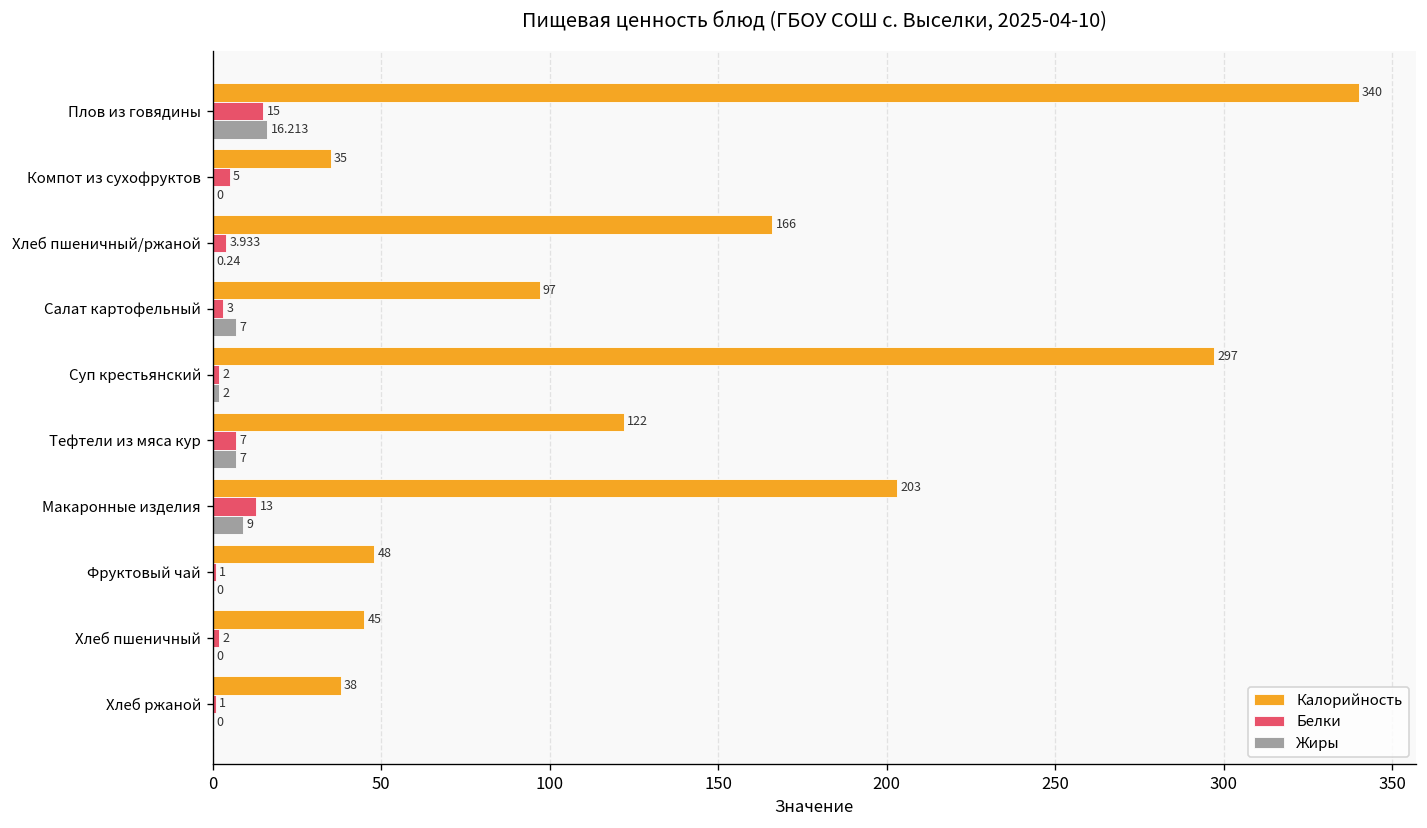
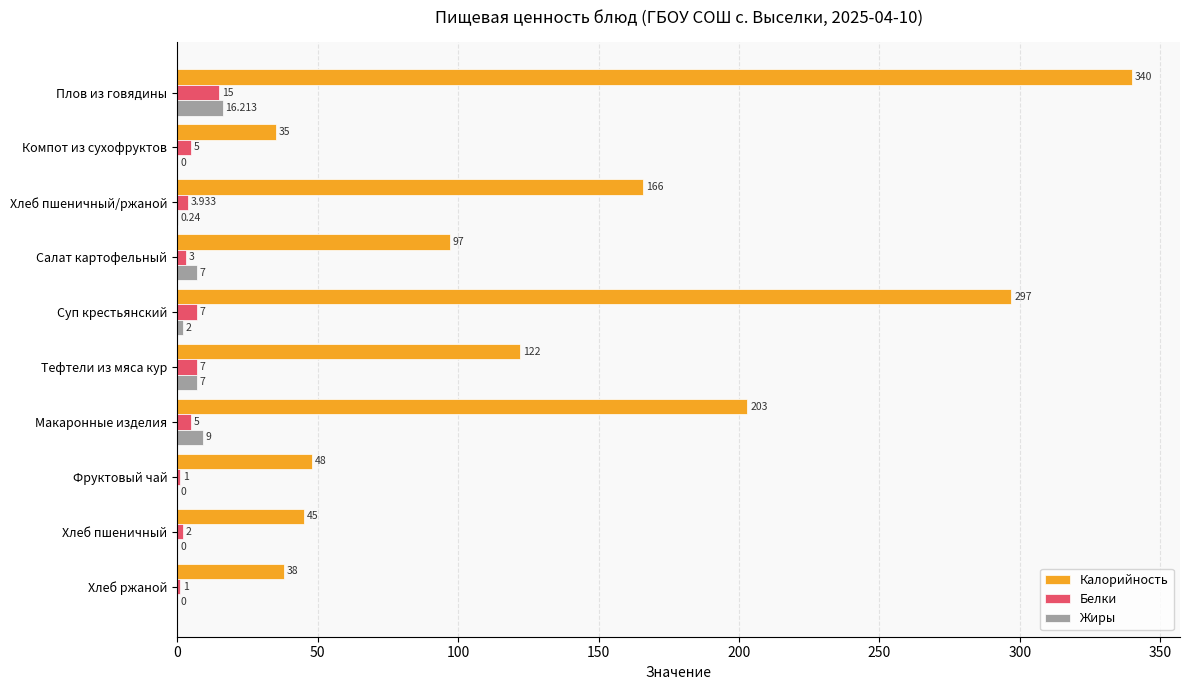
  {
    "Калорийность": {
      "Плов из говядины": 340,
      "Компот из сухофруктов": 35,
      "Хлеб пшеничный/ржаной": 166,
      "Салат картофельный": 97,
      "Суп крестьянский": 297,
      "Тефтели из мяса кур": 122,
      "Макаронные изделия": 203,
      "Фруктовый чай": 48,
      "Хлеб пшеничный": 45,
      "Хлеб ржаной": 38
    },
    "Белки": {
      "Плов из говядины": 15,
      "Компот из сухофруктов": 5,
      "Хлеб пшеничный/ржаной": 3.933,
      "Салат картофельный": 3,
-     "Суп крестьянский": 2,
+     "Суп крестьянский": 7,
      "Тефтели из мяса кур": 7,
-     "Макаронные изделия": 13,
+     "Макаронные изделия": 5,
      "Фруктовый чай": 1,
      "Хлеб пшеничный": 2,
      "Хлеб ржаной": 1
    },
    "Жиры": {
      "Плов из говядины": 16.213,
      "Компот из сухофруктов": 0,
      "Хлеб пшеничный/ржаной": 0.24,
      "Салат картофельный": 7,
      "Суп крестьянский": 2,
      "Тефтели из мяса кур": 7,
      "Макаронные изделия": 9,
      "Фруктовый чай": 0,
      "Хлеб пшеничный": 0,
      "Хлеб ржаной": 0
    }
  }
